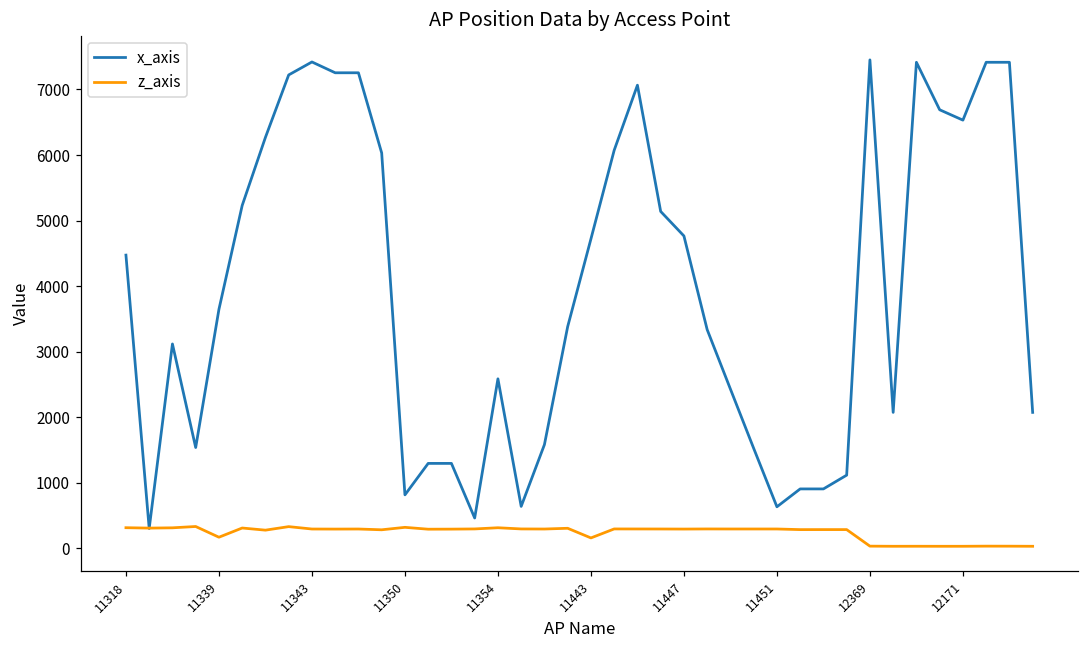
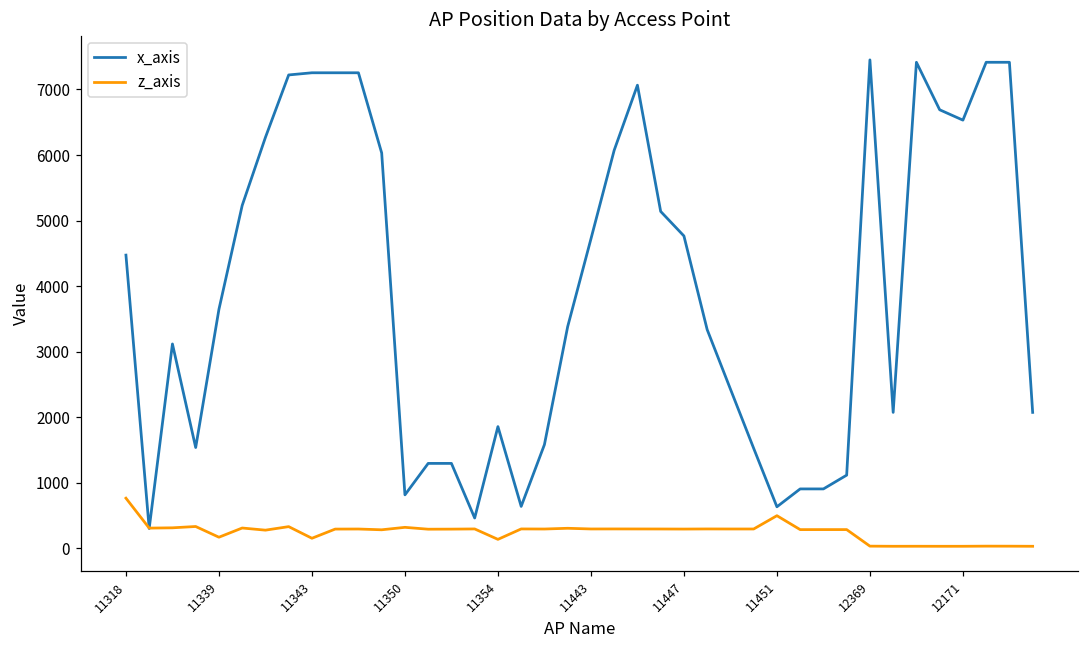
  {
    "x_axis": {
      "11318": 4500,
      "11339": 3600,
-     "11343": 7400,
+     "11343": 7300,
      "11350": 800,
-     "11354": 2600,
+     "11354": 1900,
      "11443": 4700,
      "11447": 4800,
      "11451": 600,
      "12369": 7500,
      "12171": 6500
    },
    "z_axis": {
-     "11318": 300,
+     "11318": 800,
      "11339": 200,
-     "11343": 300,
+     "11343": 200,
      "11350": 300,
-     "11354": 300,
-     "11443": 200,
+     "11354": 100,
+     "11443": 300,
      "11447": 300,
-     "11451": 300,
+     "11451": 500,
      "12369": 0,
      "12171": 0
    }
  }
